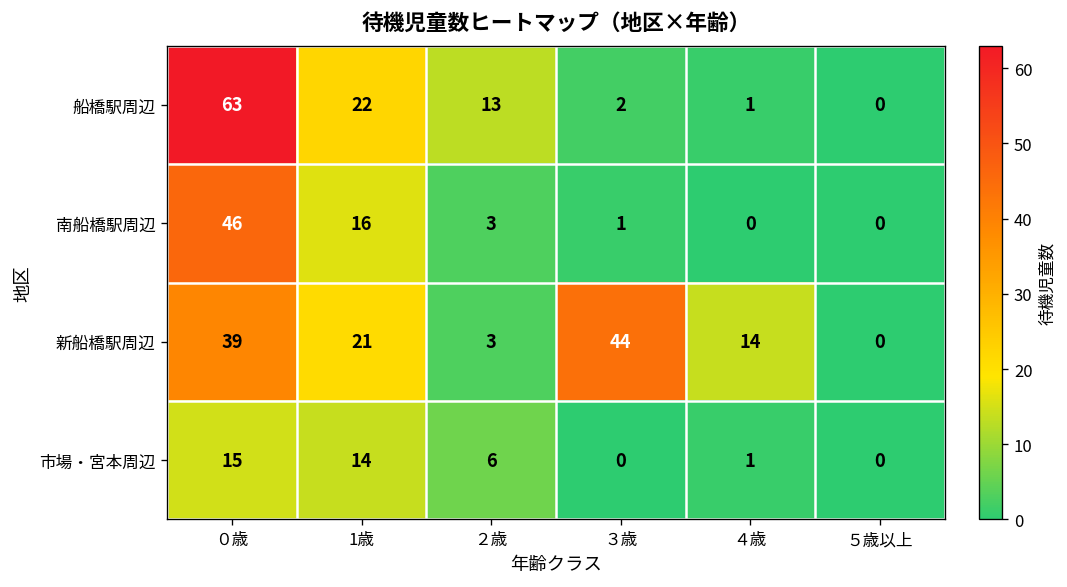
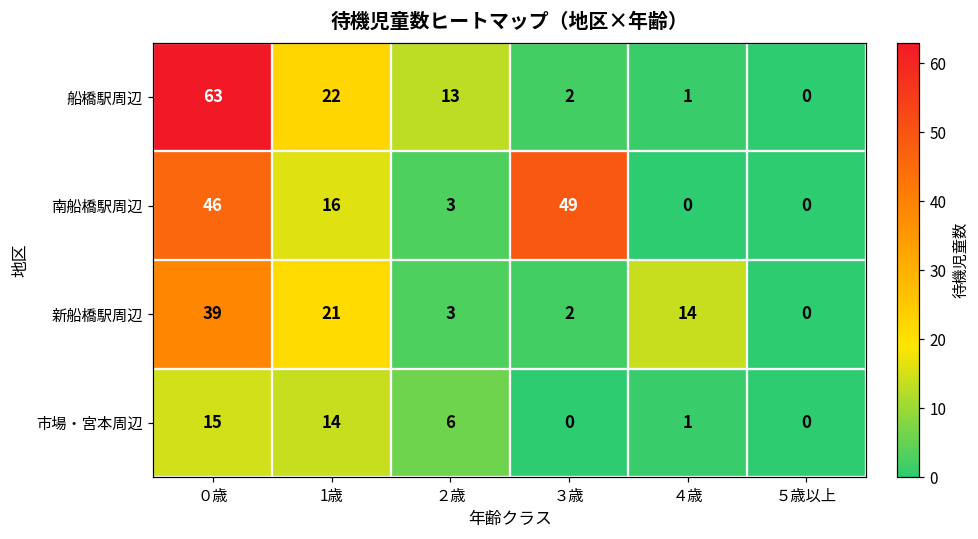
  {
    "船橋駅周辺": {
      "０歳": 63,
      "1歳": 22,
      "２歳": 13,
      "３歳": 2,
      "４歳": 1,
      "５歳以上": 0
    },
    "南船橋駅周辺": {
      "０歳": 46,
      "1歳": 16,
      "２歳": 3,
-     "３歳": 1,
+     "３歳": 49,
      "４歳": 0,
      "５歳以上": 0
    },
    "新船橋駅周辺": {
      "０歳": 39,
      "1歳": 21,
      "２歳": 3,
-     "３歳": 44,
+     "３歳": 2,
      "４歳": 14,
      "５歳以上": 0
    },
    "市場・宮本周辺": {
      "０歳": 15,
      "1歳": 14,
      "２歳": 6,
      "３歳": 0,
      "４歳": 1,
      "５歳以上": 0
    }
  }
